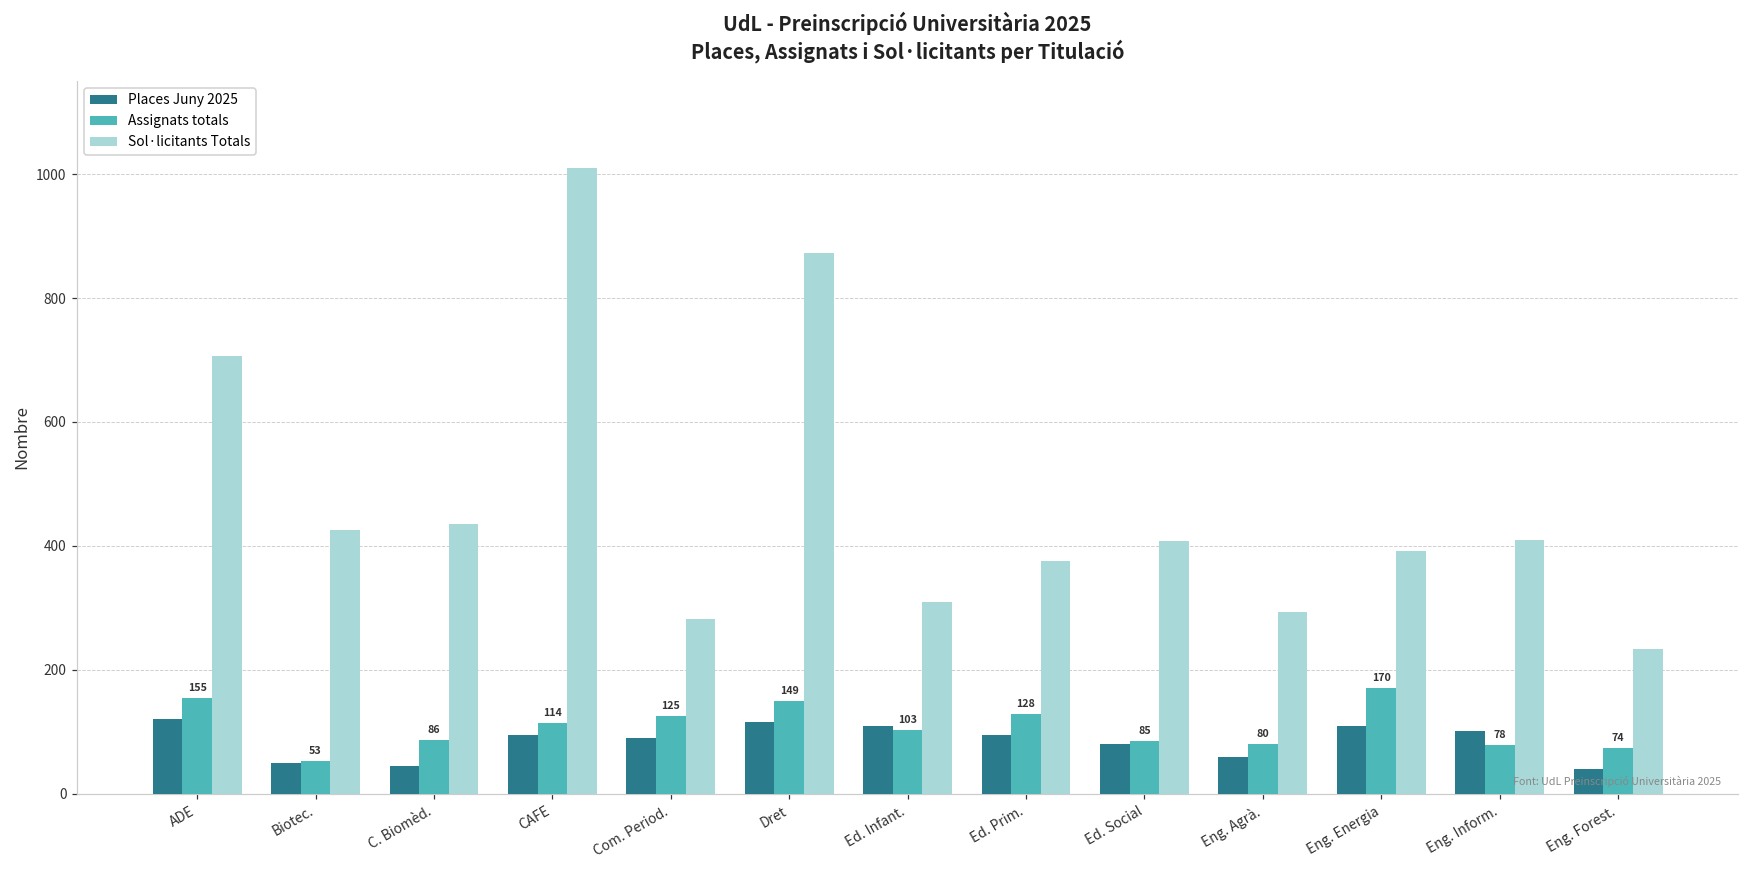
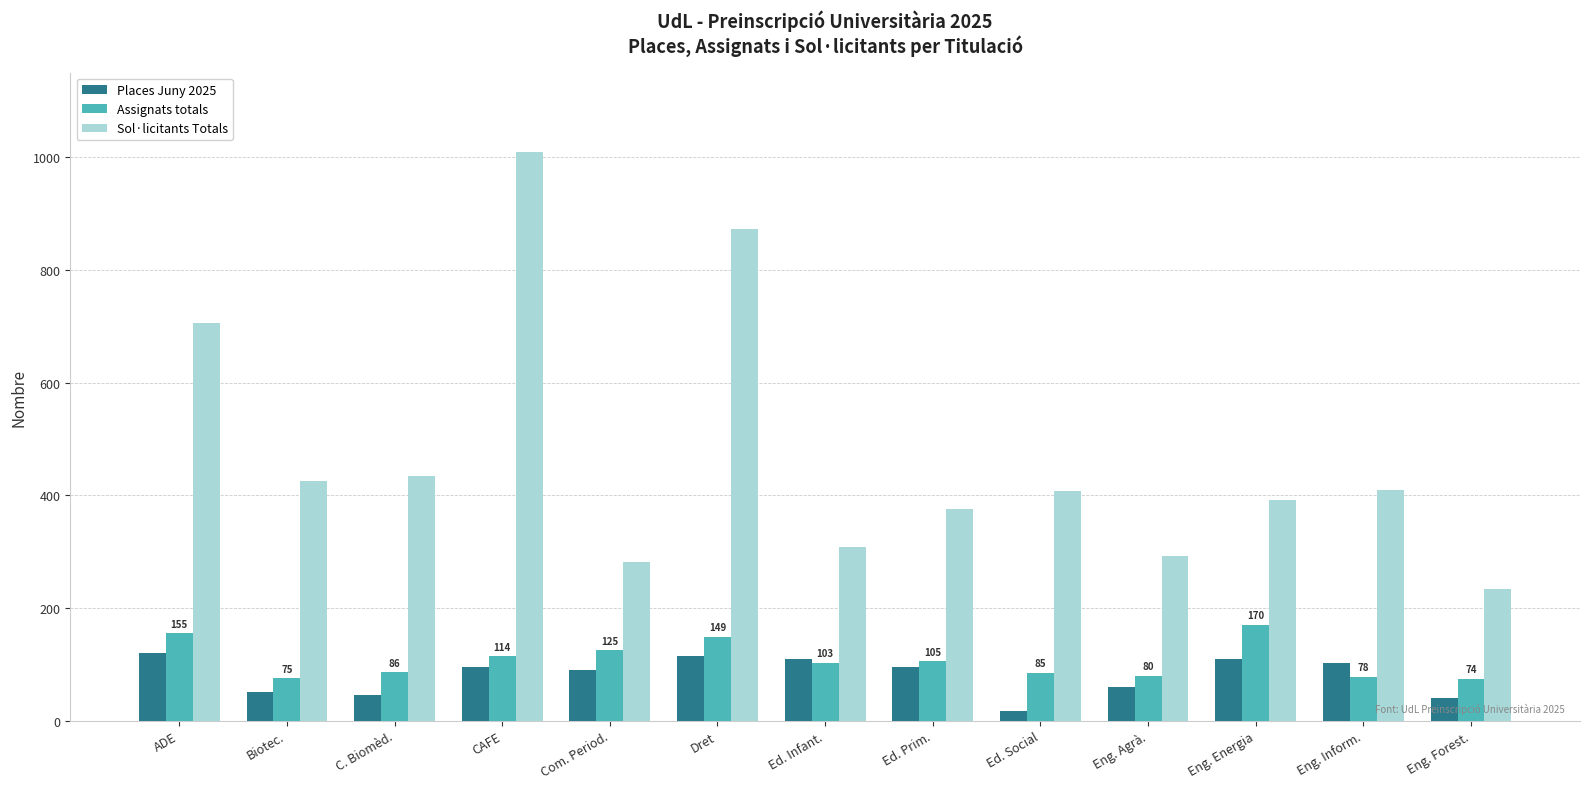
  {
    "Places Juny 2025": {
      "ADE": 120,
      "Biotec.": 50,
      "C. Biomèd.": 50,
      "CAFE": 100,
      "Com. Period.": 90,
      "Dret": 120,
      "Ed. Infant.": 110,
      "Ed. Prim.": 100,
-     "Ed. Social": 80,
+     "Ed. Social": 20,
      "Eng. Agrà.": 60,
      "Eng. Energia": 110,
      "Eng. Inform.": 100,
      "Eng. Forest.": 40
    },
    "Assignats totals": {
      "ADE": 155,
-     "Biotec.": 53,
+     "Biotec.": 75,
      "C. Biomèd.": 86,
      "CAFE": 114,
      "Com. Period.": 125,
      "Dret": 149,
      "Ed. Infant.": 103,
-     "Ed. Prim.": 128,
+     "Ed. Prim.": 105,
      "Ed. Social": 85,
      "Eng. Agrà.": 80,
      "Eng. Energia": 170,
      "Eng. Inform.": 78,
      "Eng. Forest.": 74
    },
    "Sol·licitants Totals": {
      "ADE": 710,
      "Biotec.": 430,
      "C. Biomèd.": 440,
      "CAFE": 1010,
      "Com. Period.": 280,
      "Dret": 870,
      "Ed. Infant.": 310,
      "Ed. Prim.": 380,
      "Ed. Social": 410,
      "Eng. Agrà.": 290,
      "Eng. Energia": 390,
      "Eng. Inform.": 410,
      "Eng. Forest.": 230
    }
  }
